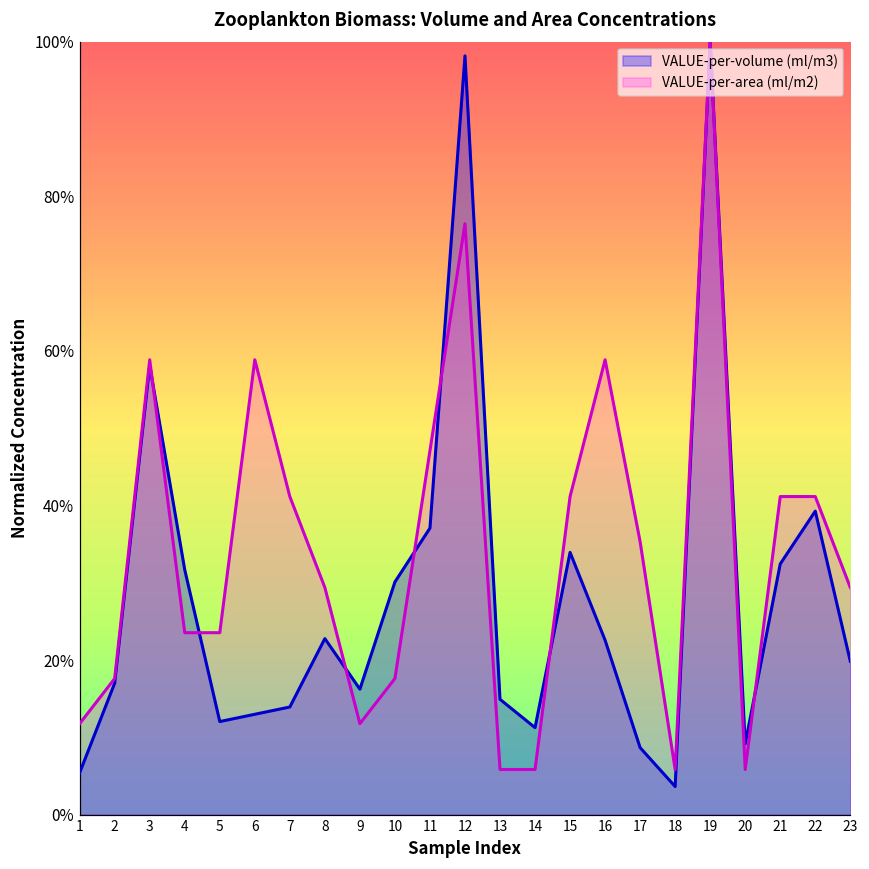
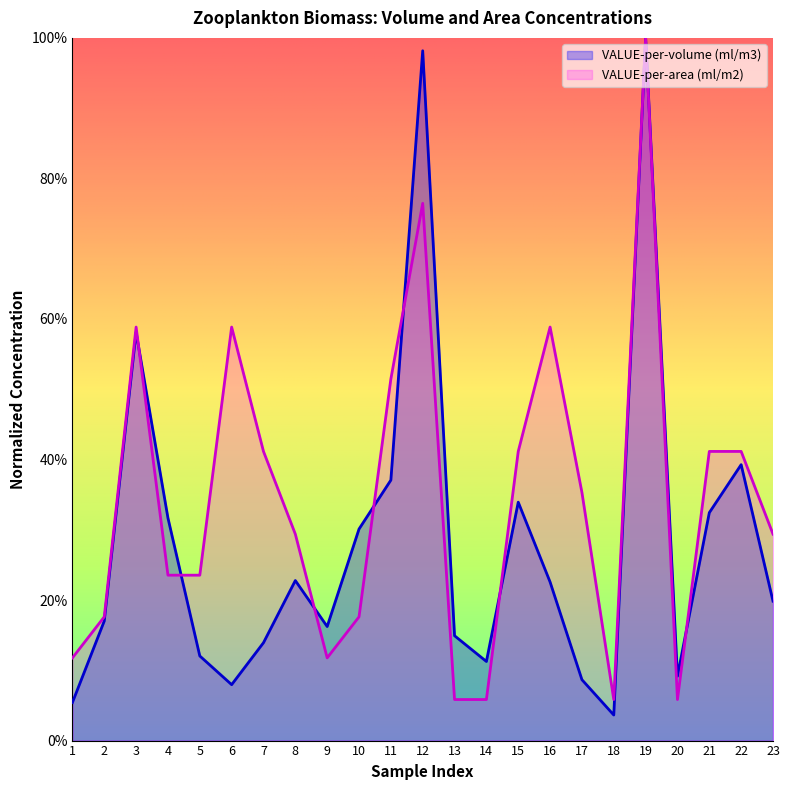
  {
    "VALUE-per-volume (ml/m3)": {
      "1": "5%",
      "2": "17%",
      "3": "58%",
      "4": "32%",
      "5": "12%",
-     "6": "13%",
+     "6": "8%",
      "7": "14%",
      "8": "23%",
      "9": "16%",
      "10": "30%",
      "11": "37%",
      "12": "98%",
      "13": "15%",
      "14": "11%",
      "15": "34%",
      "16": "23%",
      "17": "9%",
      "18": "4%",
      "20": "9%",
      "21": "32%",
      "22": "39%",
      "23": "20%"
    },
    "VALUE-per-area (ml/m2)": {
      "1": "12%",
      "2": "18%",
      "3": "59%",
      "4": "24%",
      "5": "24%",
      "6": "59%",
      "7": "41%",
      "8": "29%",
      "9": "12%",
      "10": "18%",
-     "11": "47%",
+     "11": "51%",
      "12": "76%",
      "13": "6%",
      "14": "6%",
      "15": "41%",
      "16": "59%",
      "17": "35%",
      "18": "6%",
      "20": "6%",
      "21": "41%",
      "22": "41%",
      "23": "29%"
    }
  }
